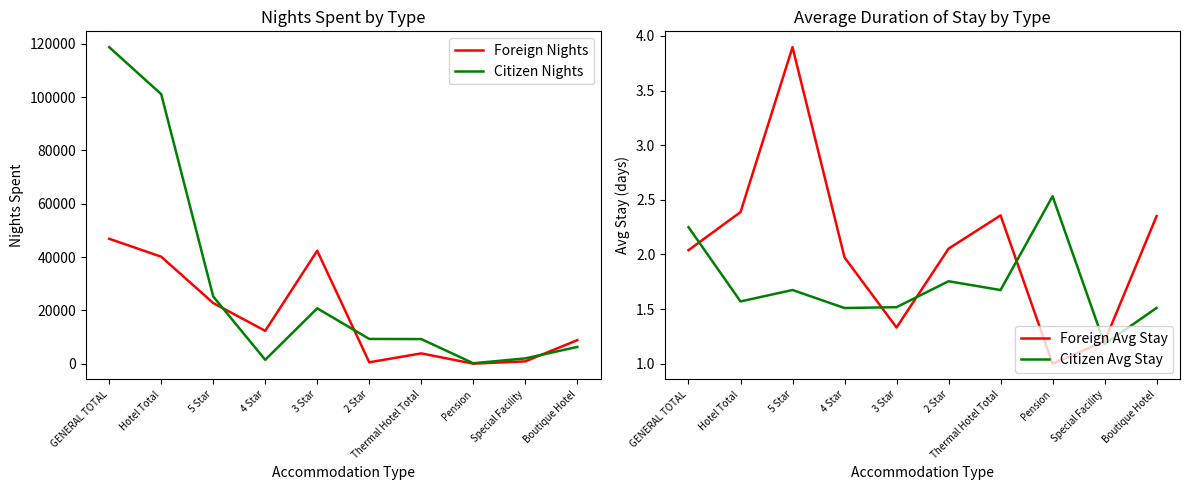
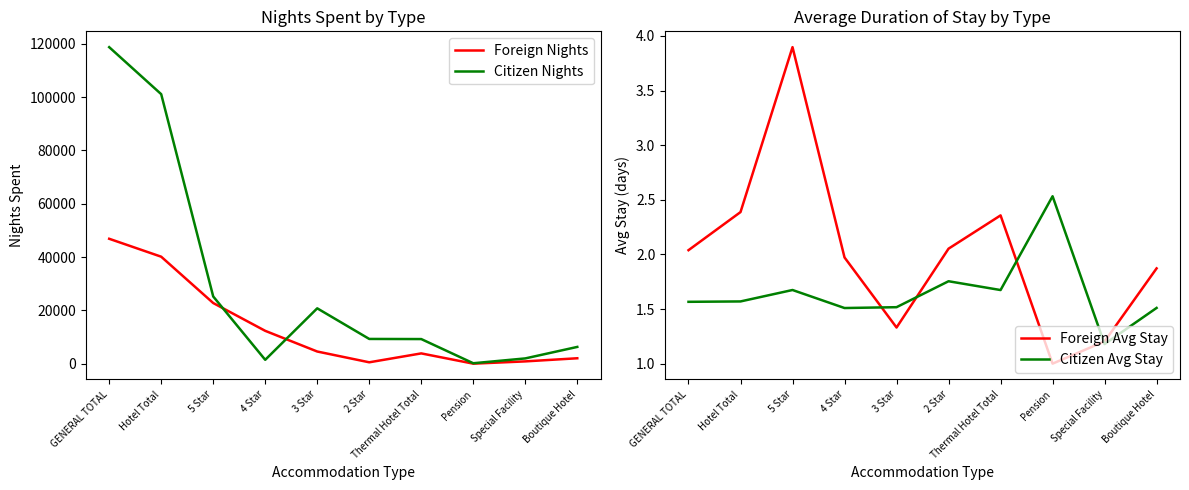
  {
    "Nights Spent by Type": {
      "Foreign Nights": {
        "GENERAL TOTAL": 47000,
        "Hotel Total": 40000,
        "5 Star": 23000,
        "4 Star": 12000,
-       "3 Star": 42000,
+       "3 Star": 5000,
        "2 Star": 1000,
        "Thermal Hotel Total": 4000,
        "Special Facility": 1000,
-       "Boutique Hotel": 9000
+       "Boutique Hotel": 2000
      },
      "Citizen Nights": {
        "GENERAL TOTAL": 119000,
        "Hotel Total": 101000,
        "5 Star": 25000,
        "4 Star": 1000,
        "3 Star": 21000,
        "2 Star": 9000,
        "Thermal Hotel Total": 9000,
        "Special Facility": 2000,
        "Boutique Hotel": 6000
      }
    },
    "Average Duration of Stay by Type": {
      "Foreign Avg Stay": {
        "GENERAL TOTAL": 2.04,
        "Hotel Total": 2.39,
        "5 Star": 3.90,
        "4 Star": 1.97,
        "3 Star": 1.33,
        "2 Star": 2.05,
        "Thermal Hotel Total": 2.36,
-       "Boutique Hotel": 2.35
+       "Boutique Hotel": 1.87
      },
      "Citizen Avg Stay": {
-       "GENERAL TOTAL": 2.25,
+       "GENERAL TOTAL": 1.57,
        "Hotel Total": 1.57,
        "5 Star": 1.67,
        "4 Star": 1.51,
        "3 Star": 1.52,
        "2 Star": 1.75,
        "Thermal Hotel Total": 1.67,
        "Pension": 2.53,
        "Boutique Hotel": 1.51
      }
    }
  }
